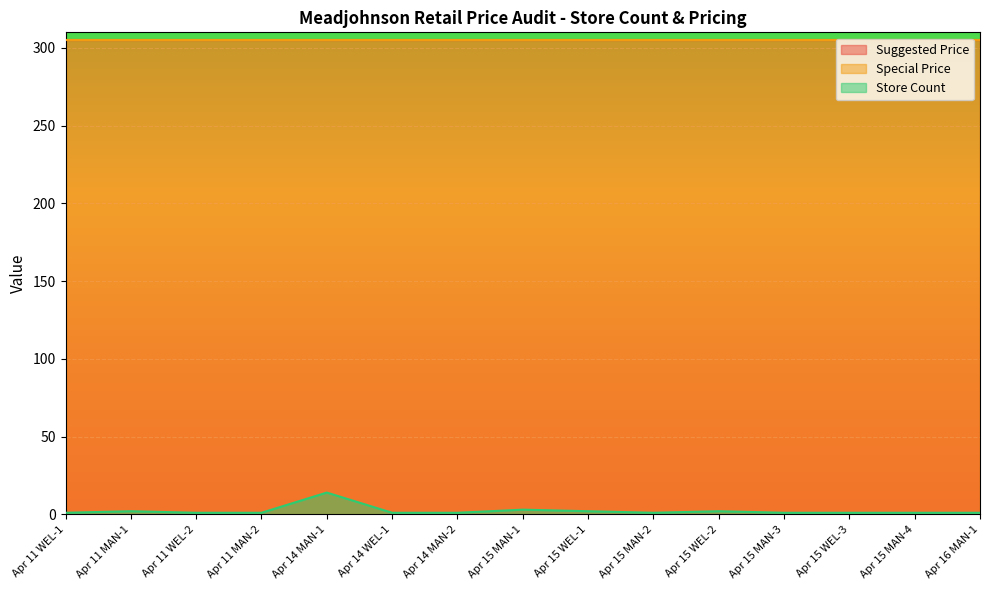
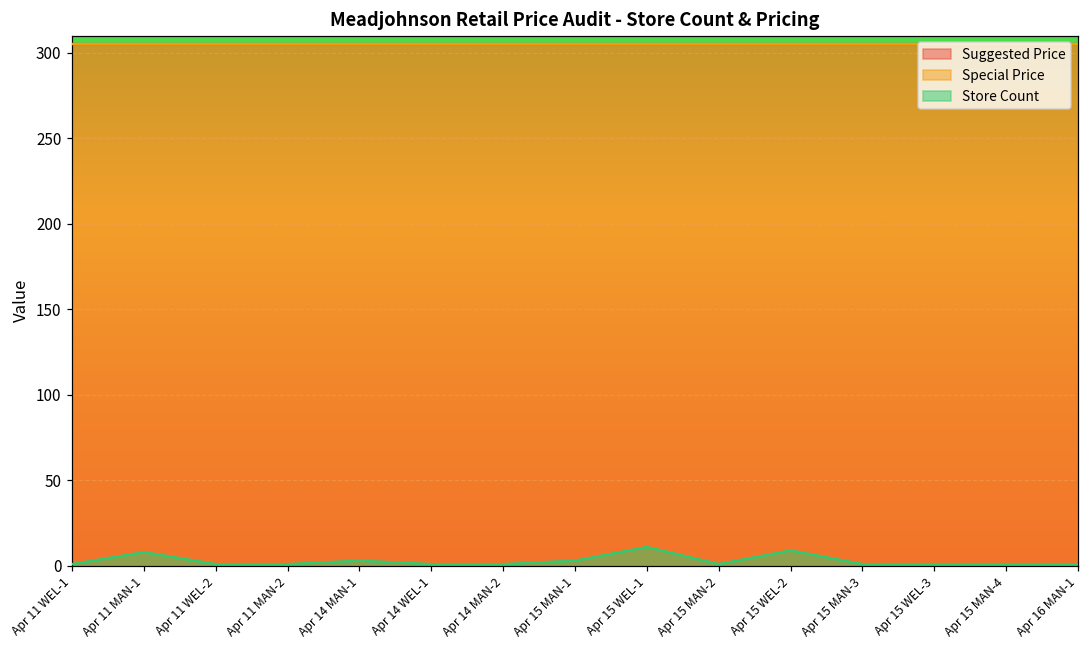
  {
    "Special Price": {
      "Apr 11 WEL-1": 305,
      "Apr 11 MAN-1": 305,
      "Apr 11 WEL-2": 305,
      "Apr 11 MAN-2": 305,
      "Apr 14 MAN-1": 305,
      "Apr 14 WEL-1": 305,
      "Apr 14 MAN-2": 305,
      "Apr 15 MAN-1": 305,
      "Apr 15 WEL-1": 305,
      "Apr 15 MAN-2": 305,
      "Apr 15 WEL-2": 305,
      "Apr 15 MAN-3": 305,
      "Apr 16 MAN-1": 305
    },
    "Store Count": {
      "Apr 11 WEL-1": 1,
-     "Apr 11 MAN-1": 2,
+     "Apr 11 MAN-1": 8,
      "Apr 11 WEL-2": 1,
      "Apr 11 MAN-2": 1,
-     "Apr 14 MAN-1": 14,
+     "Apr 14 MAN-1": 3,
      "Apr 14 WEL-1": 1,
      "Apr 14 MAN-2": 1,
      "Apr 15 MAN-1": 3,
-     "Apr 15 WEL-1": 2,
+     "Apr 15 WEL-1": 11,
      "Apr 15 MAN-2": 1,
-     "Apr 15 WEL-2": 2,
+     "Apr 15 WEL-2": 9,
      "Apr 15 MAN-3": 1,
      "Apr 15 WEL-3": 1,
      "Apr 15 MAN-4": 1,
      "Apr 16 MAN-1": 1
    }
  }
